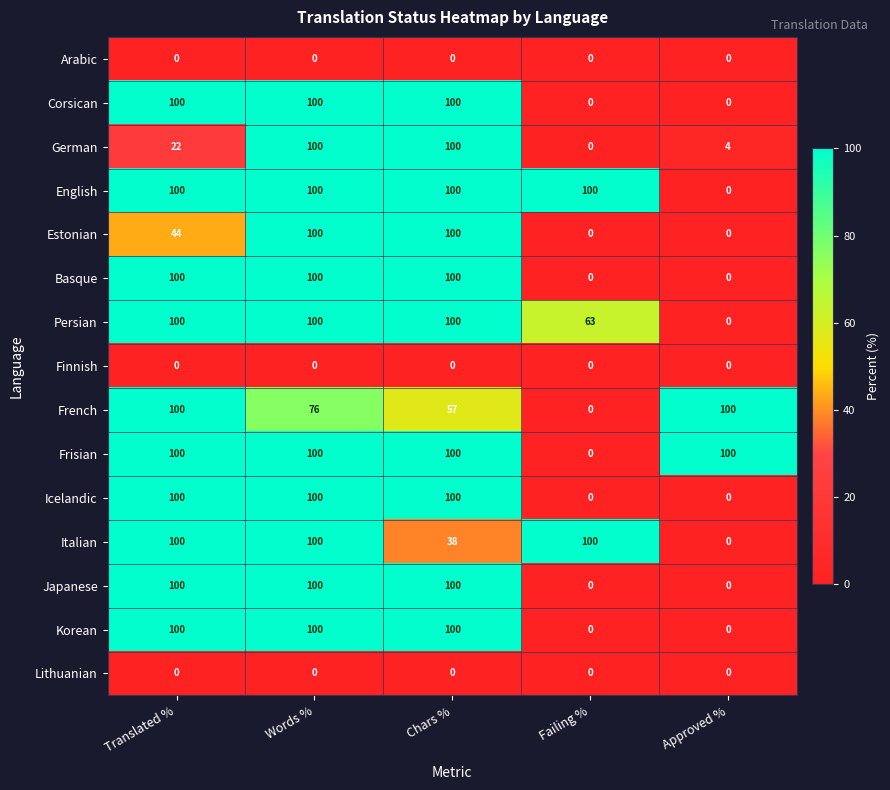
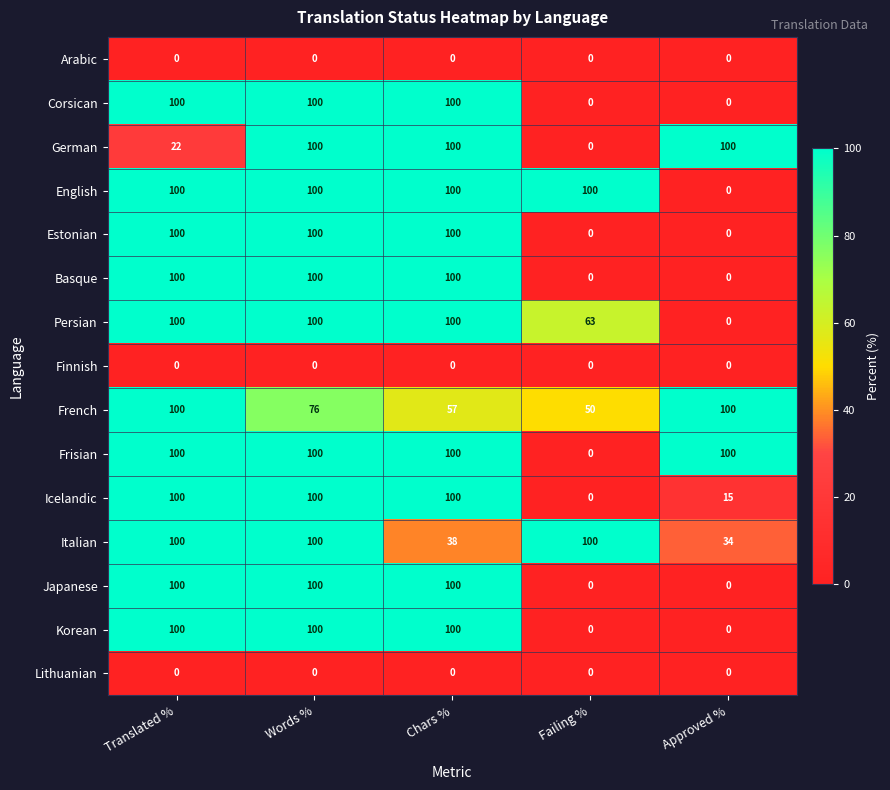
  {
    "Arabic": {
      "Translated %": 0,
      "Words %": 0,
      "Chars %": 0,
      "Failing %": 0,
      "Approved %": 0
    },
    "Corsican": {
      "Translated %": 100,
      "Words %": 100,
      "Chars %": 100,
      "Failing %": 0,
      "Approved %": 0
    },
    "German": {
      "Translated %": 22,
      "Words %": 100,
      "Chars %": 100,
      "Failing %": 0,
-     "Approved %": 4
+     "Approved %": 100
    },
    "English": {
      "Translated %": 100,
      "Words %": 100,
      "Chars %": 100,
      "Failing %": 100,
      "Approved %": 0
    },
    "Estonian": {
-     "Translated %": 44,
+     "Translated %": 100,
      "Words %": 100,
      "Chars %": 100,
      "Failing %": 0,
      "Approved %": 0
    },
    "Basque": {
      "Translated %": 100,
      "Words %": 100,
      "Chars %": 100,
      "Failing %": 0,
      "Approved %": 0
    },
    "Persian": {
      "Translated %": 100,
      "Words %": 100,
      "Chars %": 100,
      "Failing %": 63,
      "Approved %": 0
    },
    "Finnish": {
      "Translated %": 0,
      "Words %": 0,
      "Chars %": 0,
      "Failing %": 0,
      "Approved %": 0
    },
    "French": {
      "Translated %": 100,
      "Words %": 76,
      "Chars %": 57,
-     "Failing %": 0,
+     "Failing %": 50,
      "Approved %": 100
    },
    "Frisian": {
      "Translated %": 100,
      "Words %": 100,
      "Chars %": 100,
      "Failing %": 0,
      "Approved %": 100
    },
    "Icelandic": {
      "Translated %": 100,
      "Words %": 100,
      "Chars %": 100,
      "Failing %": 0,
-     "Approved %": 0
+     "Approved %": 15
    },
    "Italian": {
      "Translated %": 100,
      "Words %": 100,
      "Chars %": 38,
      "Failing %": 100,
-     "Approved %": 0
+     "Approved %": 34
    },
    "Japanese": {
      "Translated %": 100,
      "Words %": 100,
      "Chars %": 100,
      "Failing %": 0,
      "Approved %": 0
    },
    "Korean": {
      "Translated %": 100,
      "Words %": 100,
      "Chars %": 100,
      "Failing %": 0,
      "Approved %": 0
    },
    "Lithuanian": {
      "Translated %": 0,
      "Words %": 0,
      "Chars %": 0,
      "Failing %": 0,
      "Approved %": 0
    }
  }
